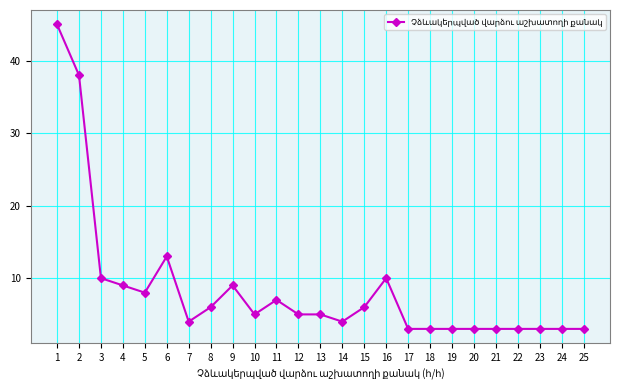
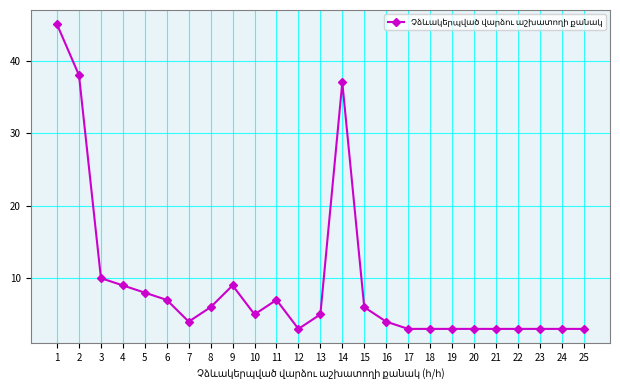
  {
    "1": 45,
    "2": 38,
    "3": 10,
    "4": 9,
    "5": 8,
-   "6": 13,
+   "6": 7,
    "7": 4,
    "8": 6,
    "9": 9,
    "10": 5,
    "11": 7,
-   "12": 5,
+   "12": 3,
    "13": 5,
-   "14": 4,
+   "14": 37,
    "15": 6,
-   "16": 10,
+   "16": 4,
    "17": 3,
    "18": 3,
    "19": 3,
    "20": 3,
    "21": 3,
    "22": 3,
    "23": 3,
    "24": 3,
    "25": 3
  }
